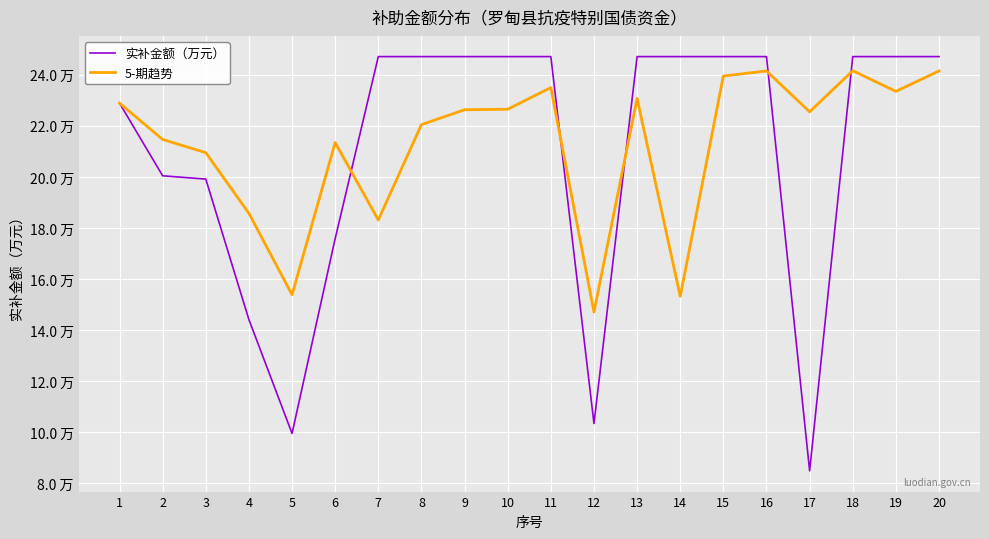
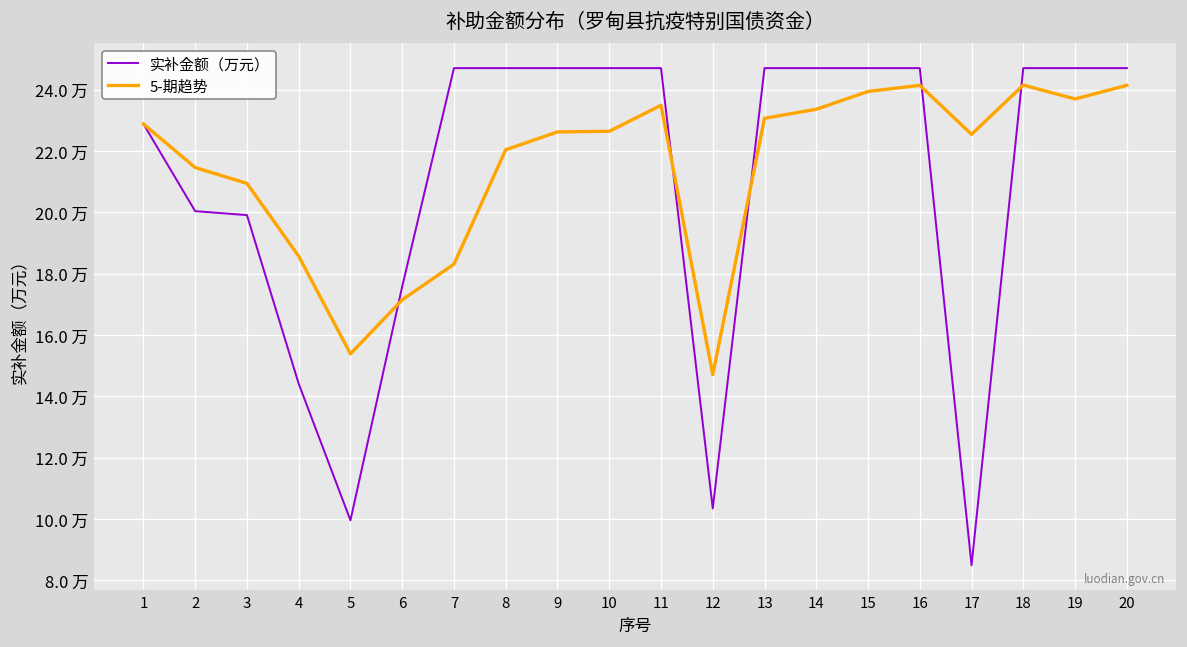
  {
    "实补金额（万元）": {
      "2": "20.0 万",
      "3": "19.9 万",
      "4": "14.4 万",
      "5": "10.0 万",
      "6": "17.6 万",
      "7": "24.7 万",
      "8": "24.7 万",
      "9": "24.7 万",
      "10": "24.7 万",
      "11": "24.7 万",
      "12": "10.3 万",
      "13": "24.7 万",
      "14": "24.7 万",
      "15": "24.7 万",
      "16": "24.7 万",
      "17": "8.5 万",
      "18": "24.7 万",
      "19": "24.7 万",
      "20": "24.7 万"
    },
    "5-期趋势": {
      "2": "21.5 万",
      "3": "20.9 万",
      "4": "18.6 万",
      "5": "15.4 万",
-     "6": "21.3 万",
+     "6": "17.2 万",
      "7": "18.3 万",
      "8": "22.0 万",
      "9": "22.6 万",
      "10": "22.6 万",
      "11": "23.5 万",
      "12": "14.7 万",
      "13": "23.1 万",
-     "14": "15.3 万",
+     "14": "23.4 万",
      "15": "23.9 万",
      "16": "24.1 万",
      "17": "22.5 万",
      "18": "24.2 万",
-     "19": "23.3 万",
+     "19": "23.7 万",
      "20": "24.1 万"
    }
  }
